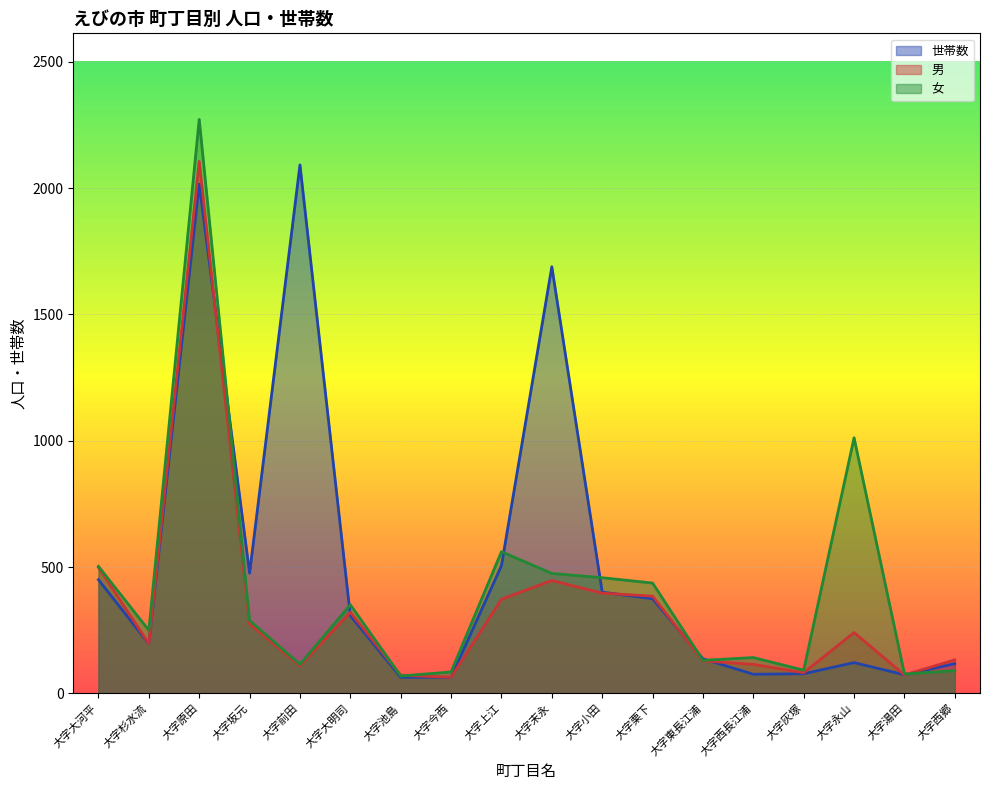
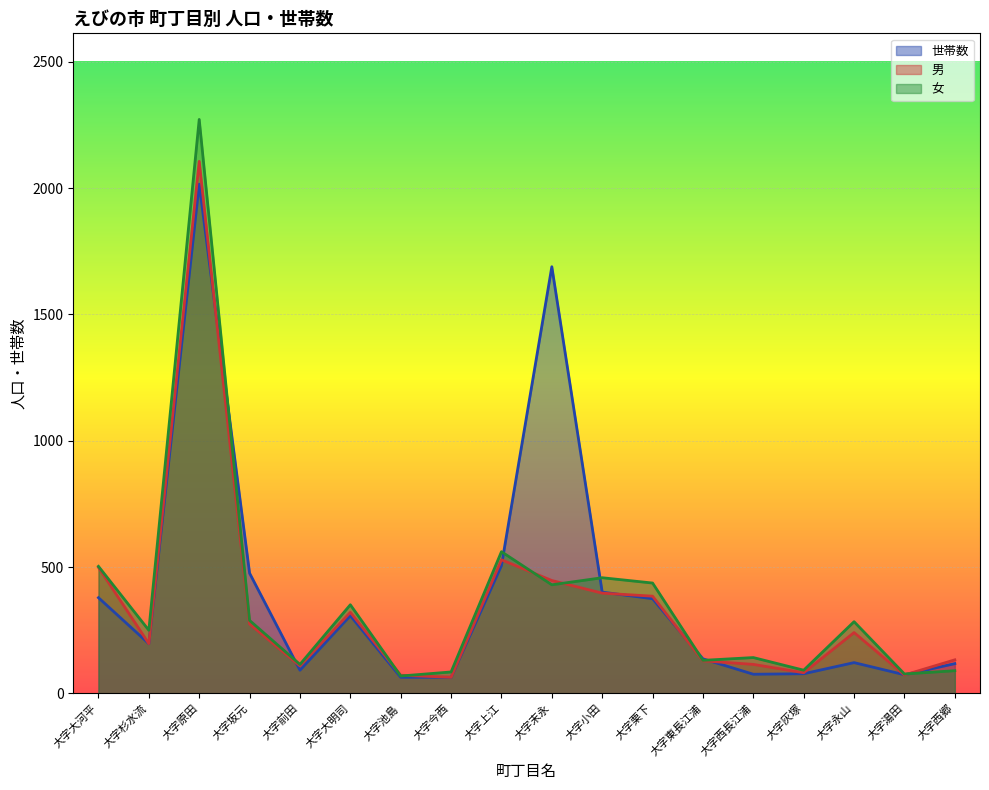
  {
    "世帯数": {
-     "大字大河平": 450,
+     "大字大河平": 380,
      "大字原田": 2020,
      "大字坂元": 480,
-     "大字前田": 2090,
+     "大字前田": 90,
      "大字大明司": 310,
      "大字上江": 510,
      "大字末永": 1690,
      "大字西長江浦": 80,
      "大字永山": 120,
      "大字西郷": 120
    },
    "男": {
      "大字原田": 2110,
      "大字坂元": 280,
      "大字大明司": 320,
-     "大字上江": 370,
+     "大字上江": 530,
      "大字末永": 450,
      "大字西長江浦": 120,
      "大字永山": 240,
      "大字西郷": 130
    },
    "女": {
      "大字杉水流": 250,
      "大字原田": 2270,
      "大字坂元": 290,
      "大字大明司": 350,
      "大字今西": 90,
      "大字上江": 560,
-     "大字末永": 480,
+     "大字末永": 430,
      "大字小田": 460,
      "大字栗下": 440,
      "大字西長江浦": 140,
-     "大字永山": 1010,
+     "大字永山": 280,
      "大字西郷": 90
    }
  }
